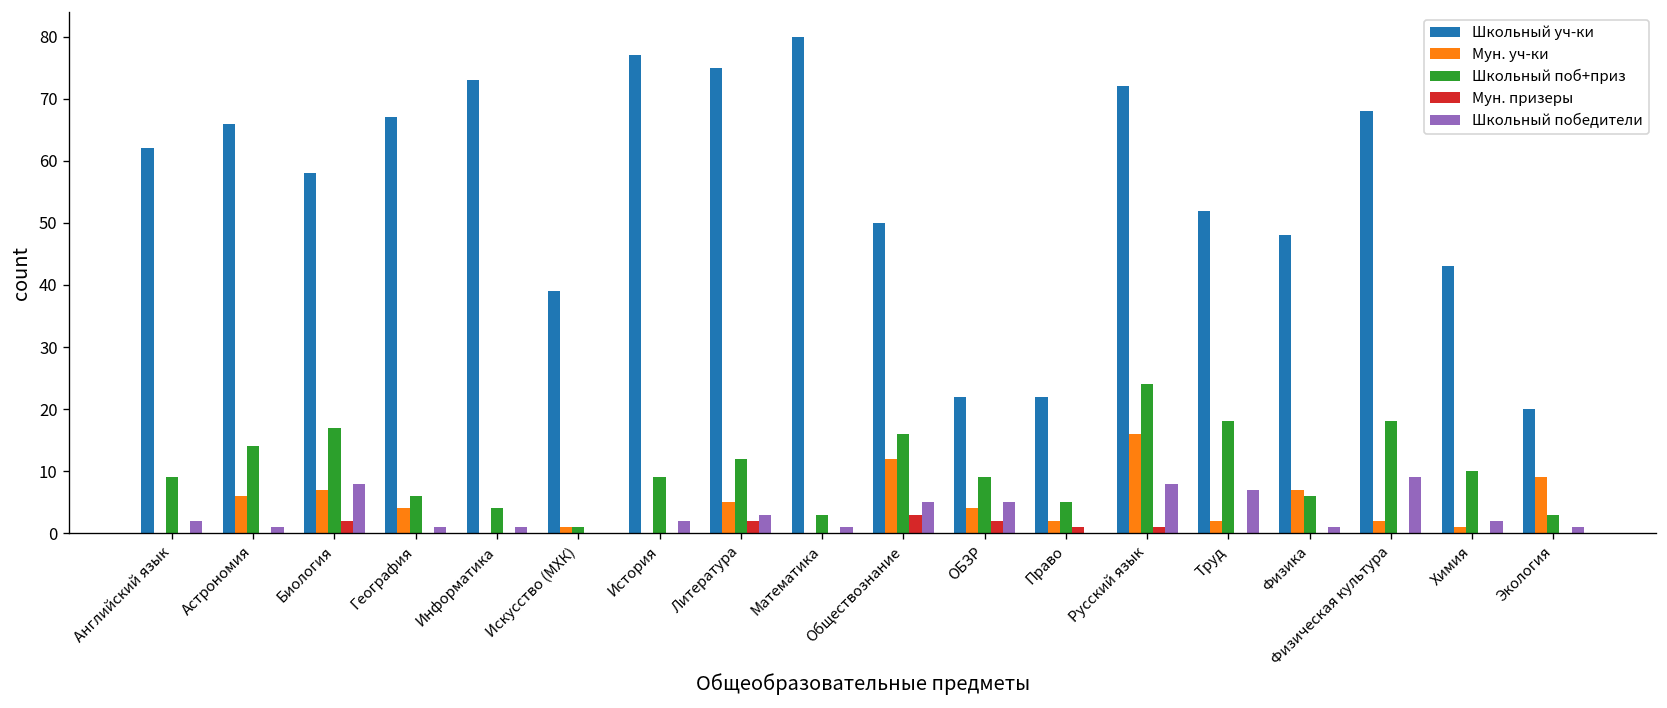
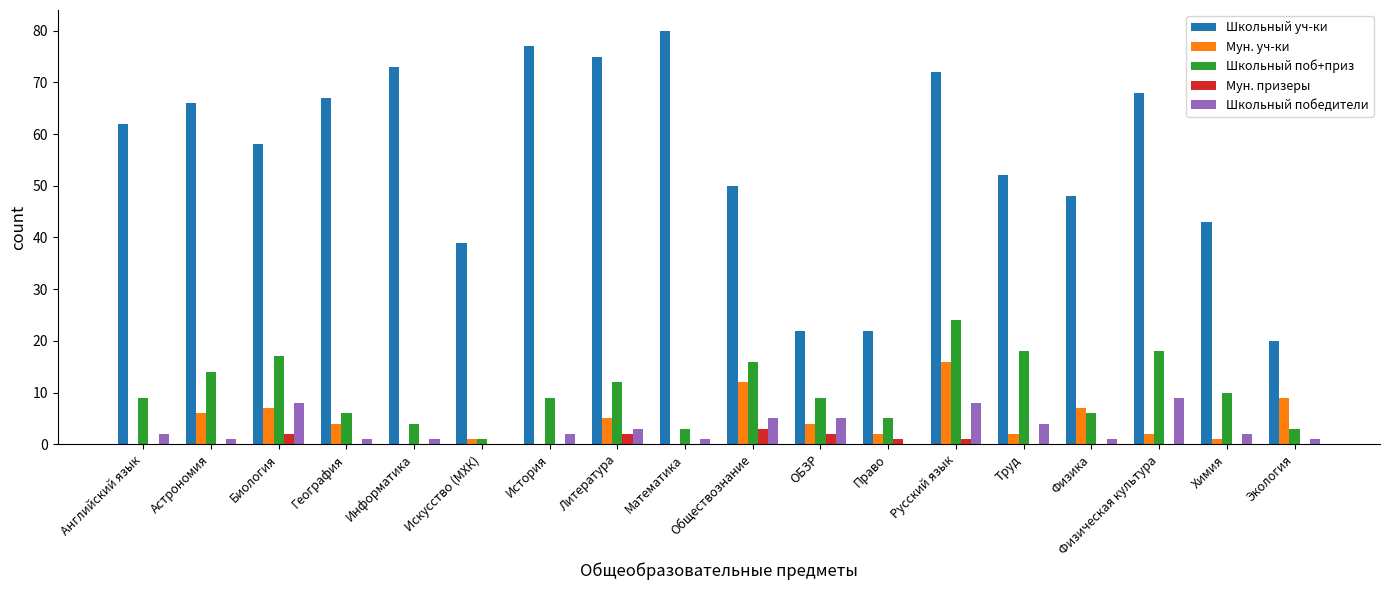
  {
    "Школьный уч-ки": {
      "Английский язык": 62,
      "Астрономия": 66,
      "Биология": 58,
      "География": 67,
      "Информатика": 73,
      "Искусство (МХК)": 39,
      "История": 77,
      "Литература": 75,
      "Математика": 80,
      "Обществознание": 50,
      "ОБЗР": 22,
      "Право": 22,
      "Русский язык": 72,
      "Труд": 52,
      "Физика": 48,
      "Физическая культура": 68,
      "Химия": 43,
      "Экология": 20
    },
    "Мун. уч-ки": {
      "Английский язык": 0,
      "Астрономия": 6,
      "Биология": 7,
      "География": 4,
      "Информатика": 0,
      "Искусство (МХК)": 1,
      "История": 0,
      "Литература": 5,
      "Математика": 0,
      "Обществознание": 12,
      "ОБЗР": 4,
      "Право": 2,
      "Русский язык": 16,
      "Труд": 2,
      "Физика": 7,
      "Физическая культура": 2,
      "Химия": 1,
      "Экология": 9
    },
    "Школьный поб+приз": {
      "Английский язык": 9,
      "Астрономия": 14,
      "Биология": 17,
      "География": 6,
      "Информатика": 4,
      "Искусство (МХК)": 1,
      "История": 9,
      "Литература": 12,
      "Математика": 3,
      "Обществознание": 16,
      "ОБЗР": 9,
      "Право": 5,
      "Русский язык": 24,
      "Труд": 18,
      "Физика": 6,
      "Физическая культура": 18,
      "Химия": 10,
      "Экология": 3
    },
    "Мун. призеры": {
      "Английский язык": 0,
      "Астрономия": 0,
      "Биология": 2,
      "География": 0,
      "Информатика": 0,
      "Искусство (МХК)": 0,
      "История": 0,
      "Литература": 2,
      "Математика": 0,
      "Обществознание": 3,
      "ОБЗР": 2,
      "Право": 1,
      "Русский язык": 1,
      "Труд": 0,
      "Физика": 0,
      "Физическая культура": 0,
      "Химия": 0,
      "Экология": 0
    },
    "Школьный победители": {
      "Английский язык": 2,
      "Астрономия": 1,
      "Биология": 8,
      "География": 1,
      "Информатика": 1,
      "Искусство (МХК)": 0,
      "История": 2,
      "Литература": 3,
      "Математика": 1,
      "Обществознание": 5,
      "ОБЗР": 5,
      "Право": 0,
      "Русский язык": 8,
-     "Труд": 7,
+     "Труд": 4,
      "Физика": 1,
      "Физическая культура": 9,
      "Химия": 2,
      "Экология": 1
    }
  }
